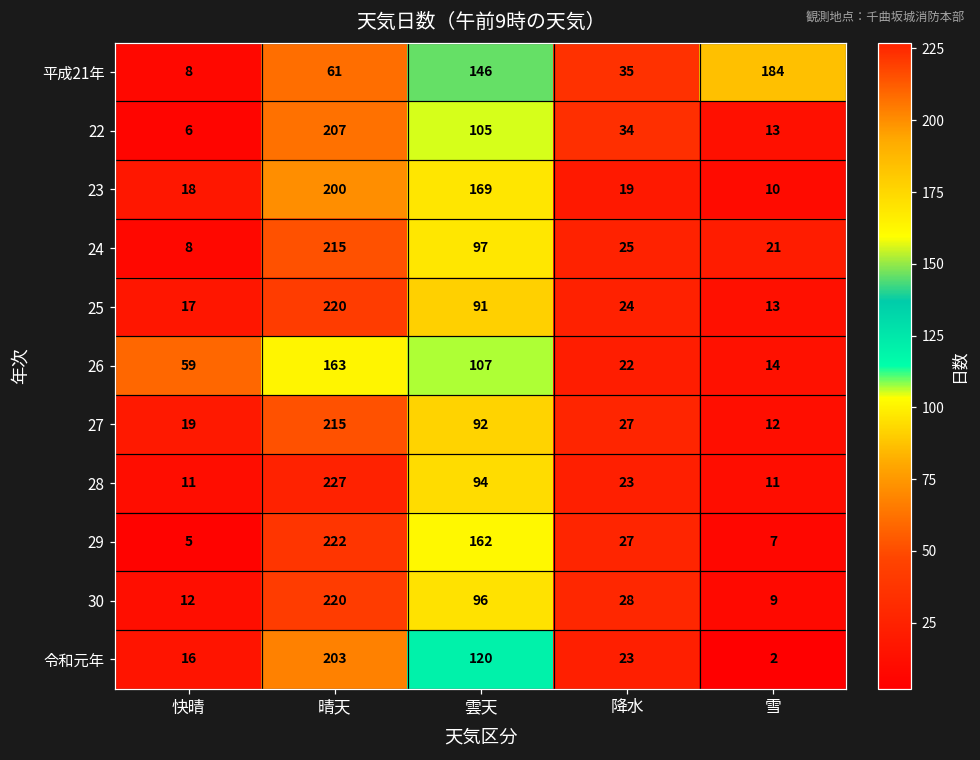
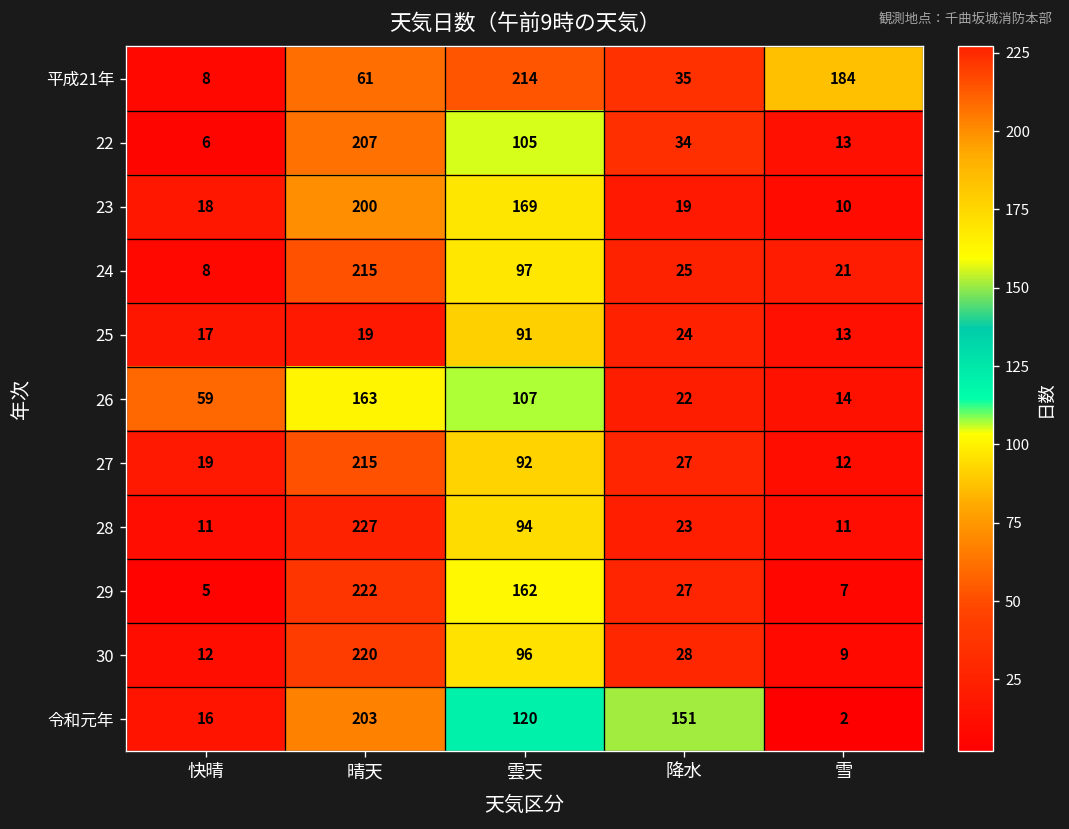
  {
    "平成21年": {
      "快晴": 8,
      "晴天": 61,
-     "雲天": 146,
+     "雲天": 214,
      "降水": 35,
      "雪": 184
    },
    "22": {
      "快晴": 6,
      "晴天": 207,
      "雲天": 105,
      "降水": 34,
      "雪": 13
    },
    "23": {
      "快晴": 18,
      "晴天": 200,
      "雲天": 169,
      "降水": 19,
      "雪": 10
    },
    "24": {
      "快晴": 8,
      "晴天": 215,
      "雲天": 97,
      "降水": 25,
      "雪": 21
    },
    "25": {
      "快晴": 17,
-     "晴天": 220,
+     "晴天": 19,
      "雲天": 91,
      "降水": 24,
      "雪": 13
    },
    "26": {
      "快晴": 59,
      "晴天": 163,
      "雲天": 107,
      "降水": 22,
      "雪": 14
    },
    "27": {
      "快晴": 19,
      "晴天": 215,
      "雲天": 92,
      "降水": 27,
      "雪": 12
    },
    "28": {
      "快晴": 11,
      "晴天": 227,
      "雲天": 94,
      "降水": 23,
      "雪": 11
    },
    "29": {
      "快晴": 5,
      "晴天": 222,
      "雲天": 162,
      "降水": 27,
      "雪": 7
    },
    "30": {
      "快晴": 12,
      "晴天": 220,
      "雲天": 96,
      "降水": 28,
      "雪": 9
    },
    "令和元年": {
      "快晴": 16,
      "晴天": 203,
      "雲天": 120,
-     "降水": 23,
+     "降水": 151,
      "雪": 2
    }
  }
